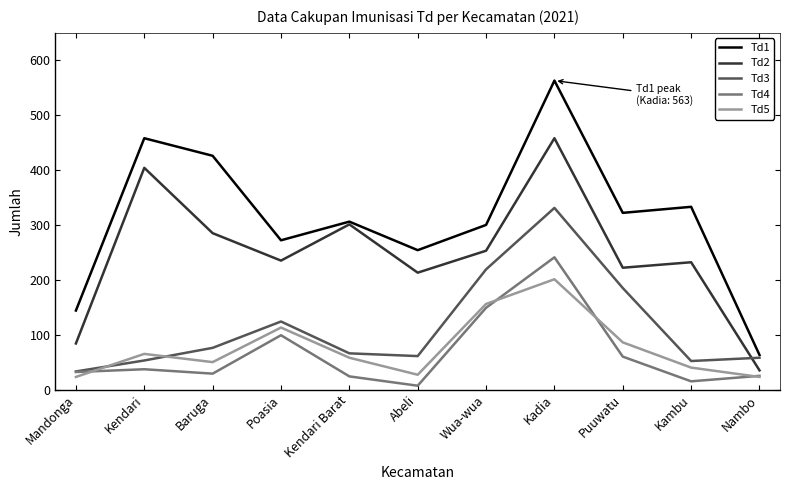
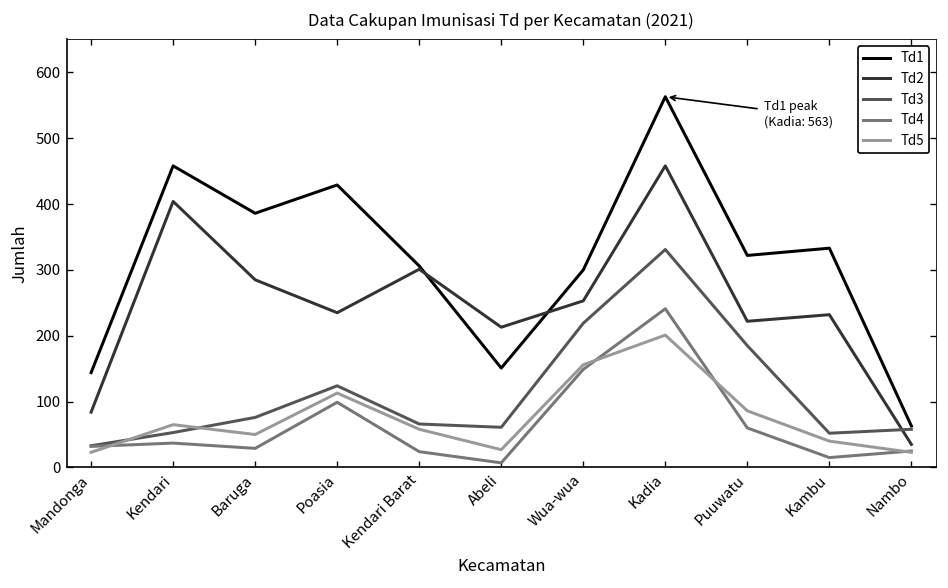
  {
    "Td1": {
      "Mandonga": 140,
      "Kendari": 460,
-     "Baruga": 430,
-     "Poasia": 270,
+     "Baruga": 390,
+     "Poasia": 430,
      "Kendari Barat": 310,
-     "Abeli": 250,
+     "Abeli": 150,
      "Wua-wua": 300,
      "Puuwatu": 320,
      "Kambu": 330,
      "Nambo": 60
    }
  }
